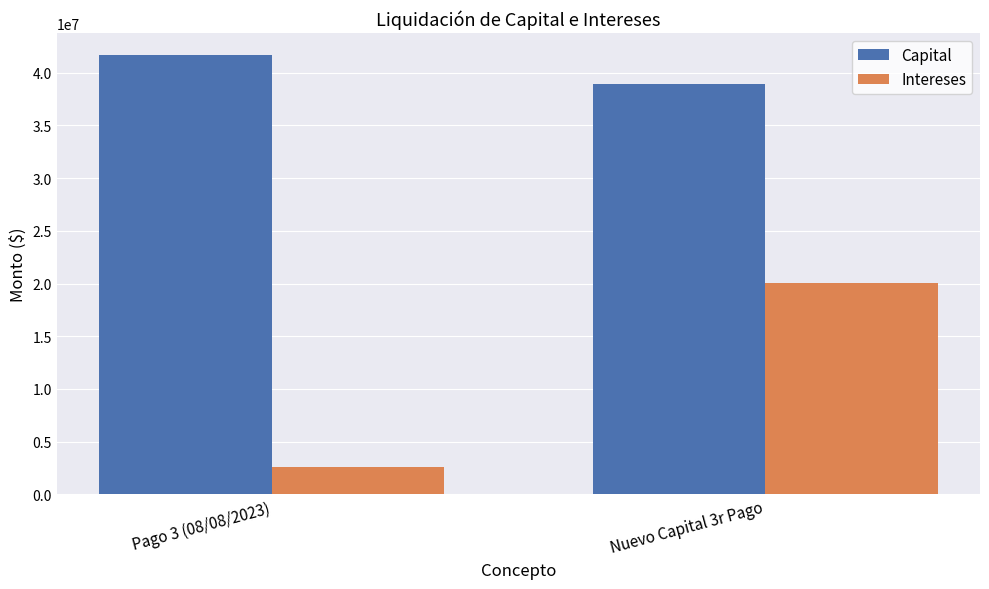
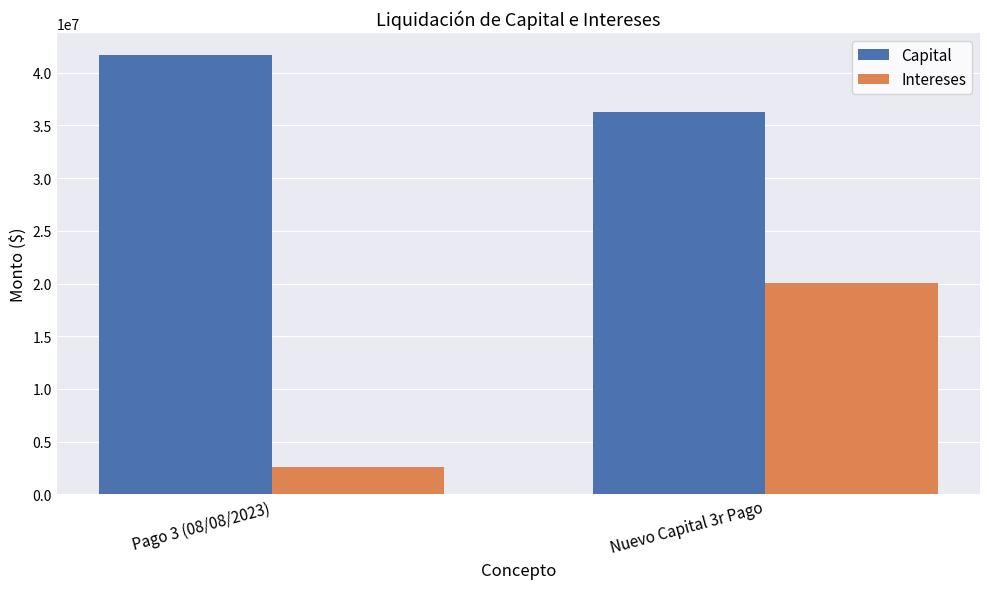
  {
    "Capital": {
      "Pago 3 (08/08/2023)": 41700000,
-     "Nuevo Capital 3r Pago": 38900000
+     "Nuevo Capital 3r Pago": 36200000
    },
    "Intereses": {
      "Pago 3 (08/08/2023)": 2600000,
      "Nuevo Capital 3r Pago": 20000000
    }
  }
